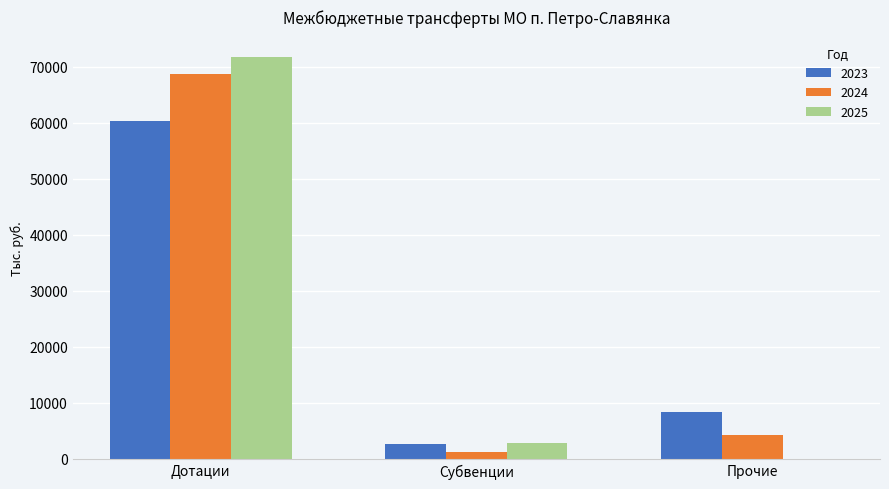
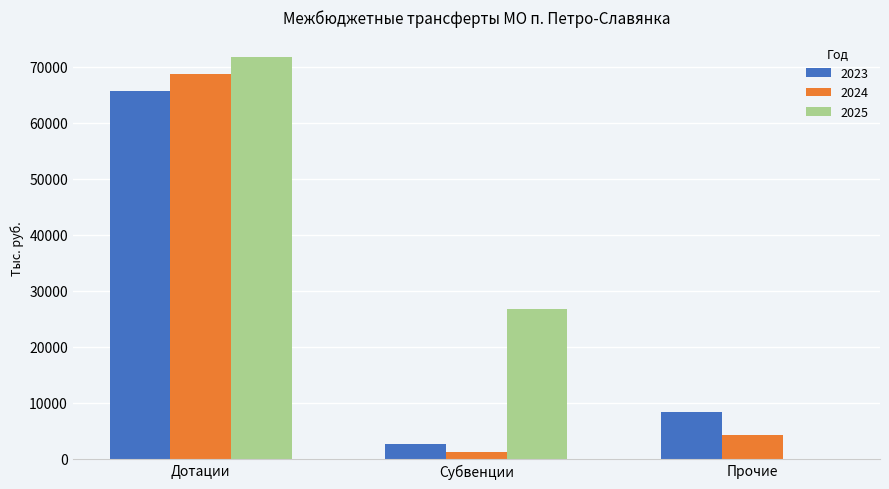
  {
    "2023": {
-     "Дотации": 60000,
+     "Дотации": 66000,
      "Субвенции": 3000,
      "Прочие": 8000
    },
    "2024": {
      "Дотации": 69000,
      "Субвенции": 1000,
      "Прочие": 4000
    },
    "2025": {
      "Дотации": 72000,
-     "Субвенции": 3000,
+     "Субвенции": 27000,
      "Прочие": 0
    }
  }
